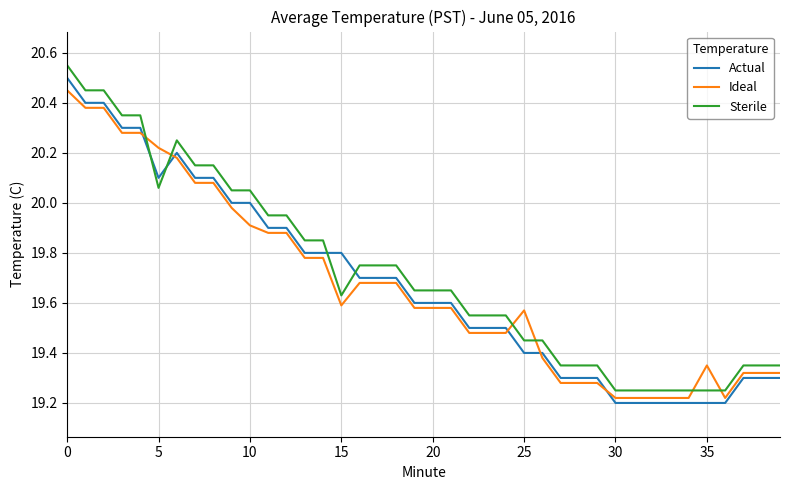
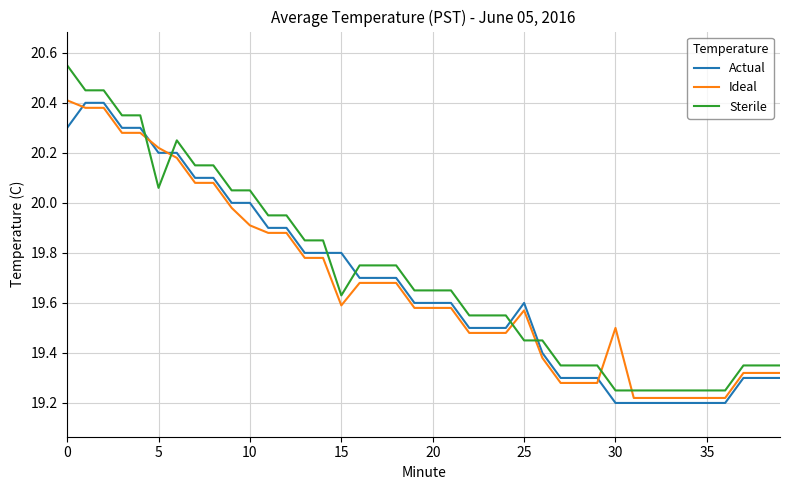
  {
    "Actual": {
-     "0": 20.5,
-     "5": 20.1,
+     "0": 20.3,
+     "5": 20.2,
      "10": 20.0,
      "15": 19.8,
      "20": 19.6,
-     "25": 19.4,
+     "25": 19.6,
      "30": 19.2,
      "35": 19.2
    },
    "Ideal": {
-     "0": 20.45,
+     "0": 20.41,
      "5": 20.22,
      "10": 19.91,
      "15": 19.59,
      "20": 19.58,
      "25": 19.57,
-     "30": 19.22,
-     "35": 19.35
+     "30": 19.50,
+     "35": 19.22
    },
    "Sterile": {
      "0": 20.55,
      "5": 20.06,
      "10": 20.05,
      "15": 19.63,
      "20": 19.65,
      "25": 19.45,
      "30": 19.25,
      "35": 19.25
    }
  }
